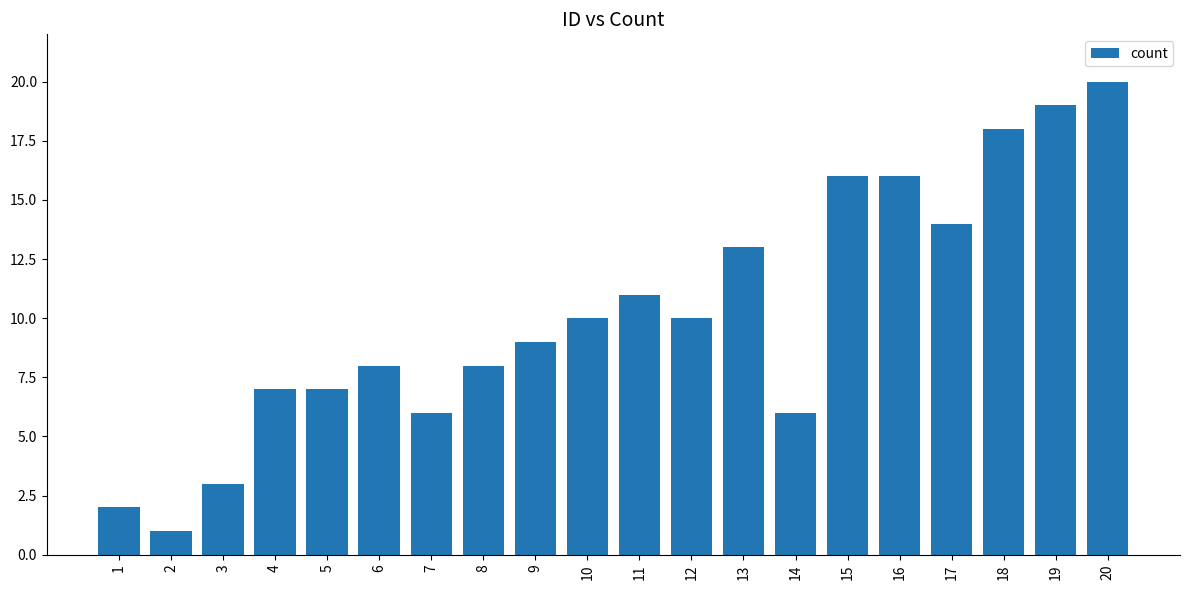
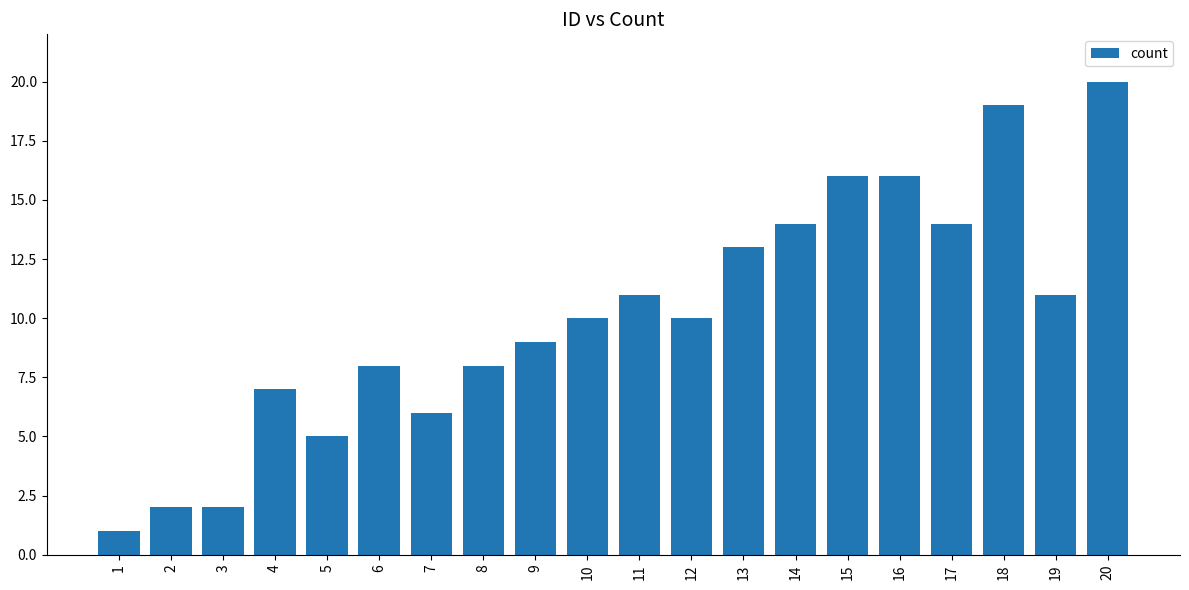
  {
-   "1": 2,
-   "2": 1,
-   "3": 3,
+   "1": 1,
+   "2": 2,
+   "3": 2,
    "4": 7,
-   "5": 7,
+   "5": 5,
    "6": 8,
    "7": 6,
    "8": 8,
    "9": 9,
    "10": 10,
    "11": 11,
    "12": 10,
    "13": 13,
-   "14": 6,
+   "14": 14,
    "15": 16,
    "16": 16,
    "17": 14,
-   "18": 18,
-   "19": 19,
+   "18": 19,
+   "19": 11,
    "20": 20
  }
